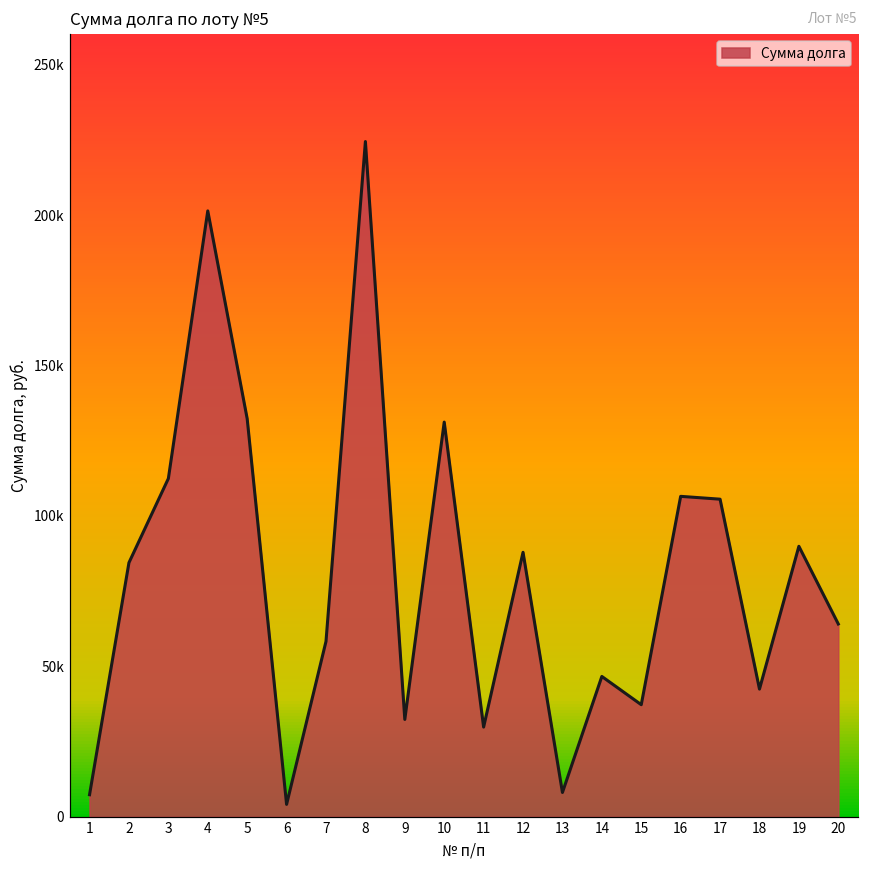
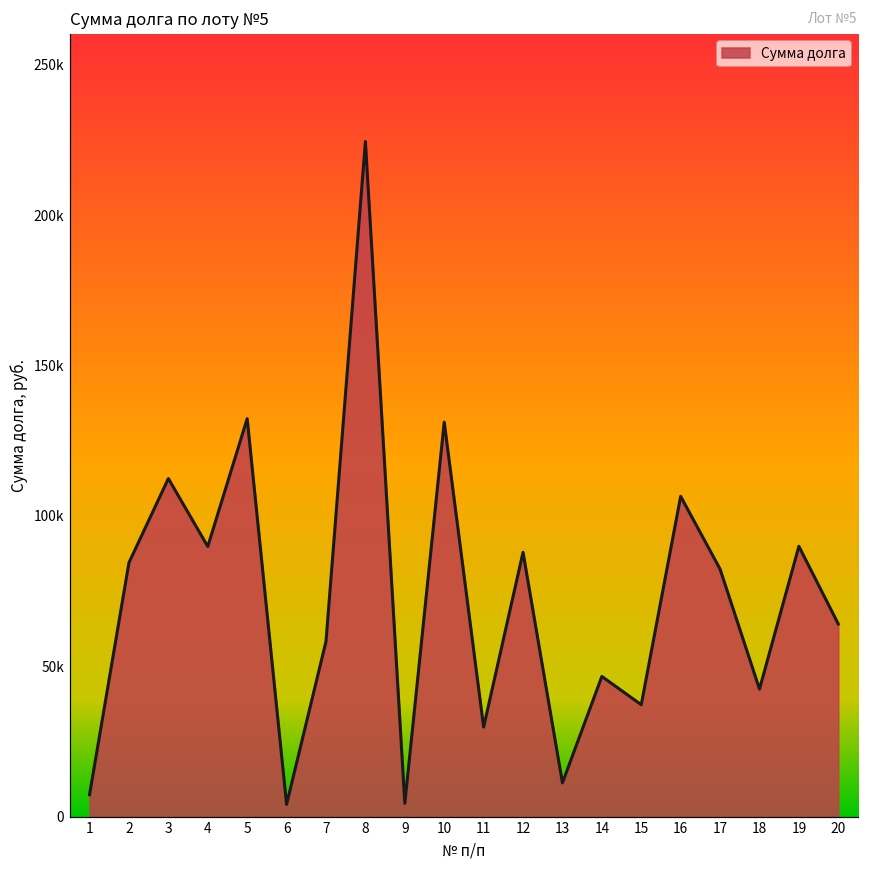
  {
    "1": 7000,
    "2": 84000,
    "3": 112000,
-   "4": 201000,
+   "4": 90000,
    "5": 132000,
    "6": 4000,
    "7": 58000,
    "8": 224000,
-   "9": 32000,
+   "9": 5000,
    "10": 131000,
    "11": 30000,
    "12": 88000,
-   "13": 8000,
+   "13": 11000,
    "14": 47000,
    "15": 37000,
    "16": 107000,
-   "17": 106000,
+   "17": 82000,
    "18": 42000,
    "19": 90000,
    "20": 64000
  }
